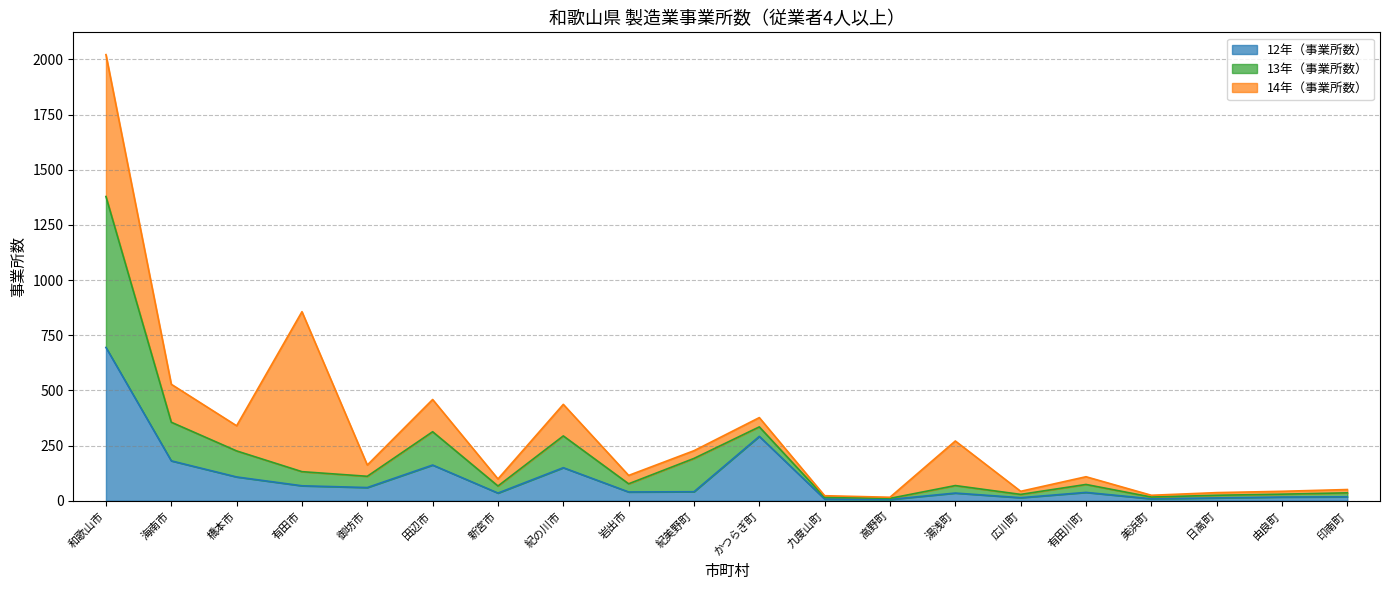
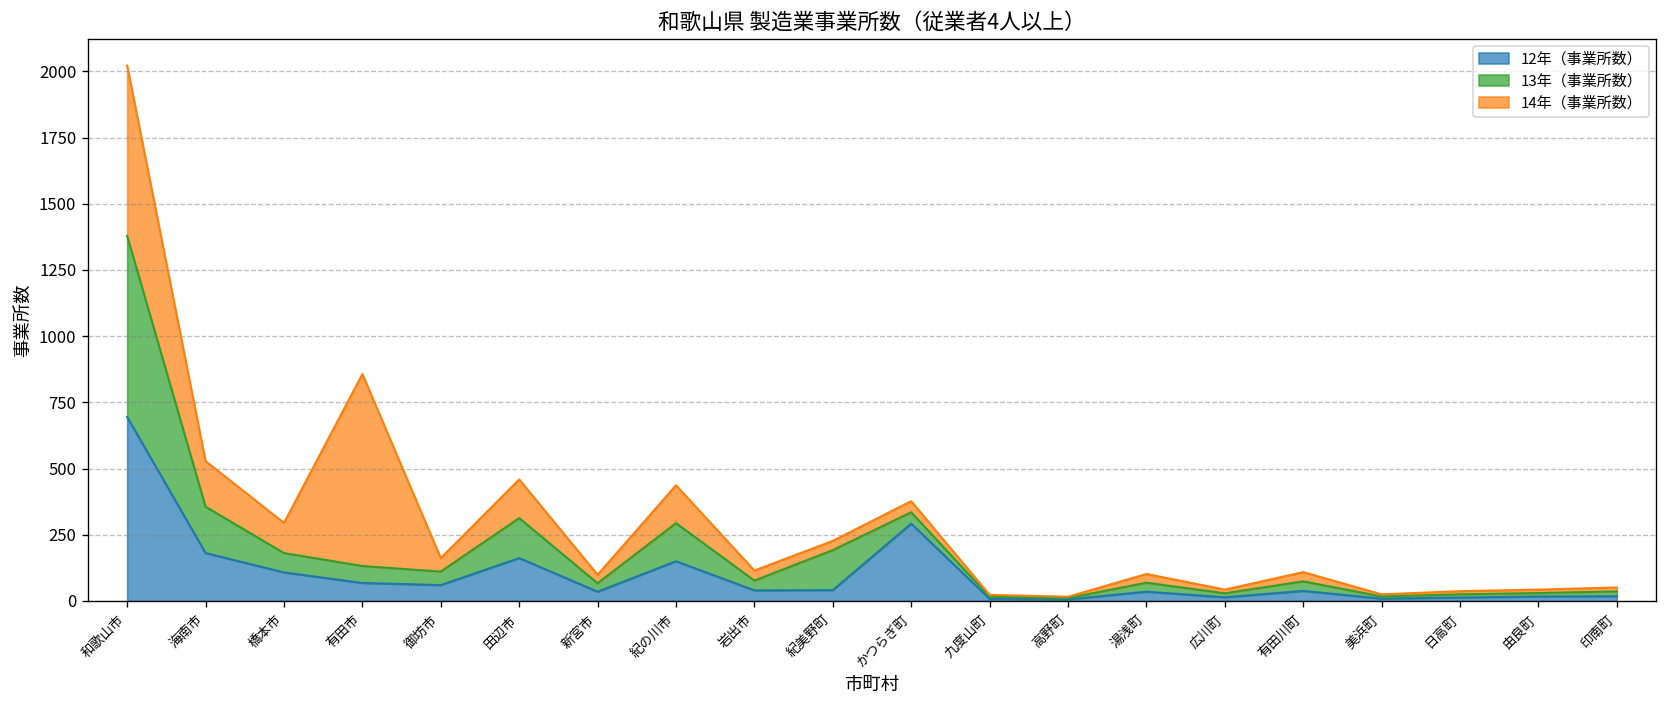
  {
    "12年（事業所数）": {
      "和歌山市": 700,
      "海南市": 180,
      "橋本市": 110,
      "有田市": 70,
      "御坊市": 60,
      "田辺市": 160,
      "新宮市": 40,
      "紀の川市": 150,
      "岩出市": 40,
      "紀美野町": 40,
      "かつらぎ町": 290,
      "湯浅町": 40,
      "広川町": 10,
      "有田川町": 40,
      "日高町": 10,
      "由良町": 20,
      "印南町": 20
    },
    "13年（事業所数）": {
      "和歌山市": 680,
      "海南市": 180,
-     "橋本市": 120,
+     "橋本市": 70,
      "有田市": 60,
      "御坊市": 50,
      "田辺市": 150,
      "新宮市": 30,
      "紀の川市": 140,
      "岩出市": 40,
      "紀美野町": 150,
      "かつらぎ町": 40,
      "湯浅町": 30,
      "広川町": 20,
      "有田川町": 40,
      "日高町": 10,
      "由良町": 10,
      "印南町": 20
    },
    "14年（事業所数）": {
      "和歌山市": 640,
      "海南市": 170,
      "橋本市": 110,
      "有田市": 730,
      "御坊市": 50,
      "田辺市": 150,
      "新宮市": 30,
      "紀の川市": 140,
      "岩出市": 40,
      "紀美野町": 40,
      "かつらぎ町": 40,
-     "湯浅町": 200,
+     "湯浅町": 30,
      "広川町": 10,
      "有田川町": 40,
      "日高町": 10,
      "由良町": 10,
      "印南町": 20
    }
  }
